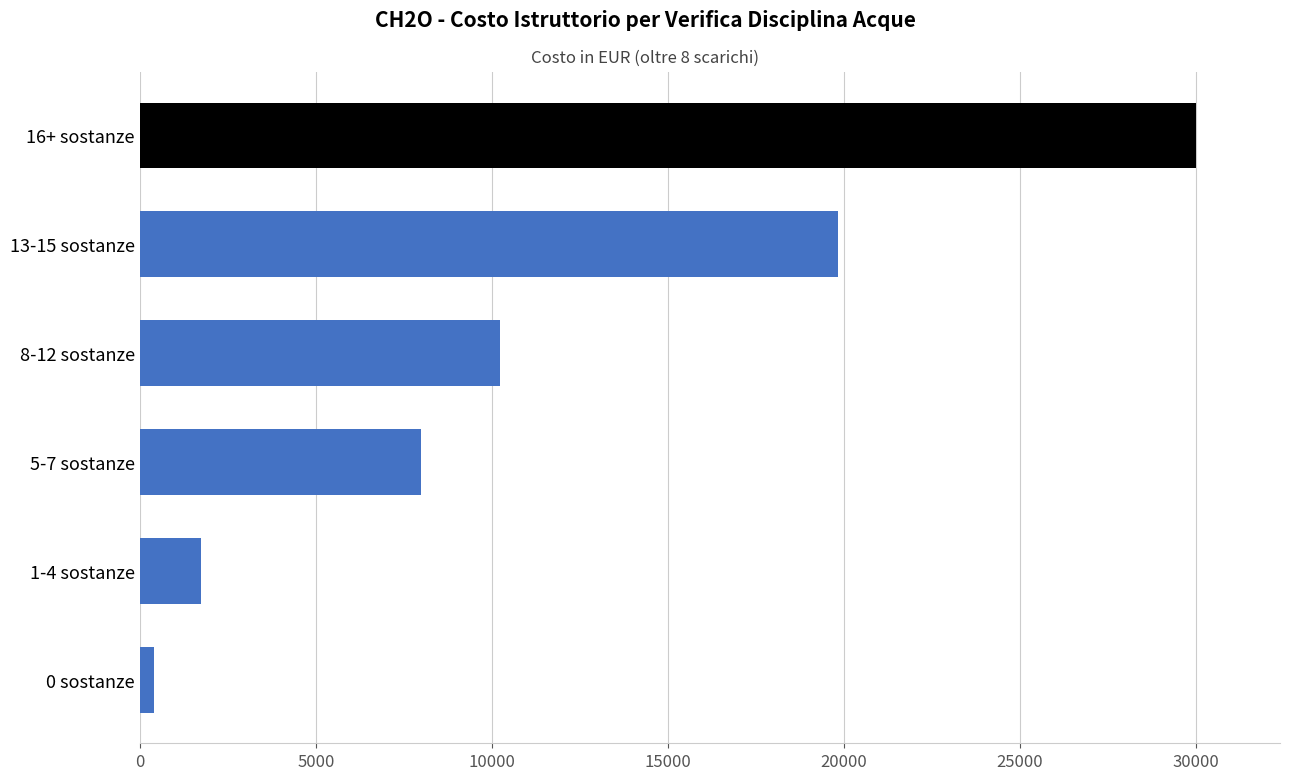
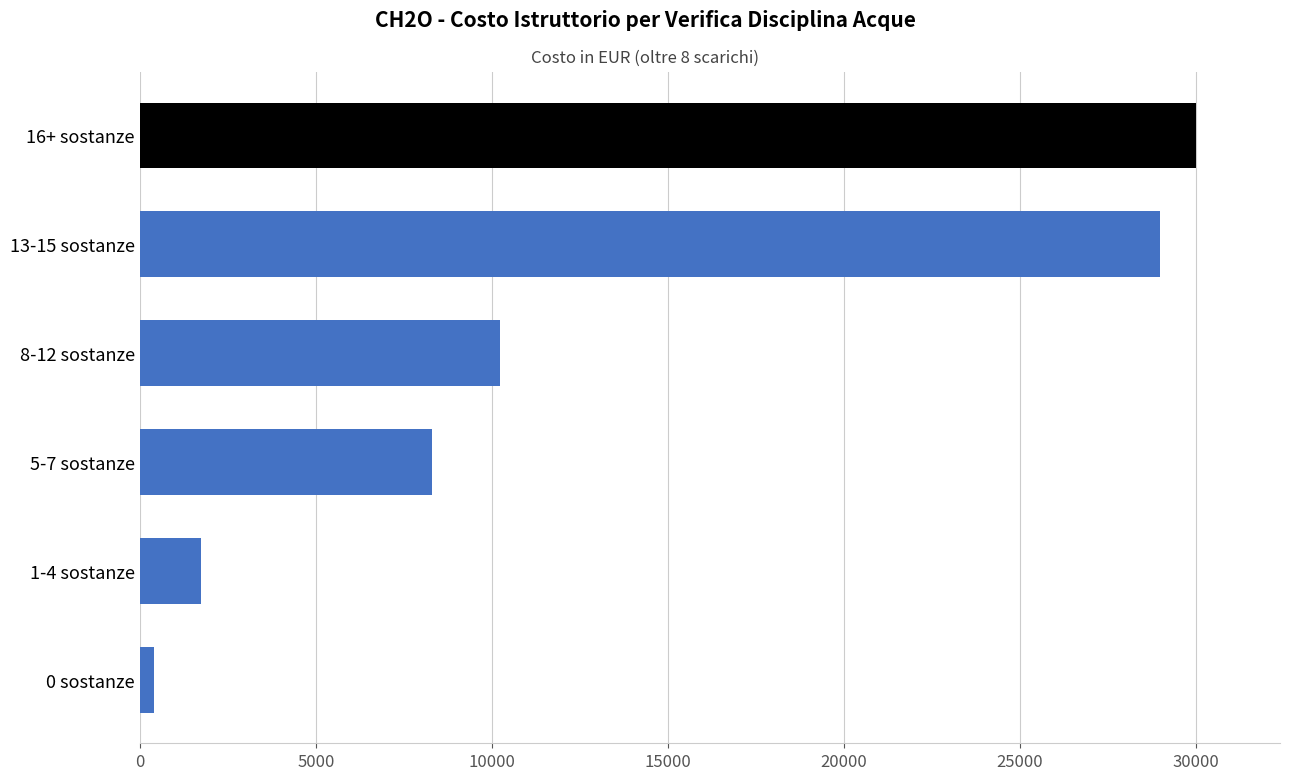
  {
    "16+ sostanze": 30000,
-   "13-15 sostanze": 19800,
+   "13-15 sostanze": 29000,
    "8-12 sostanze": 10200,
-   "5-7 sostanze": 8000,
+   "5-7 sostanze": 8300,
    "1-4 sostanze": 1700,
    "0 sostanze": 400
  }
